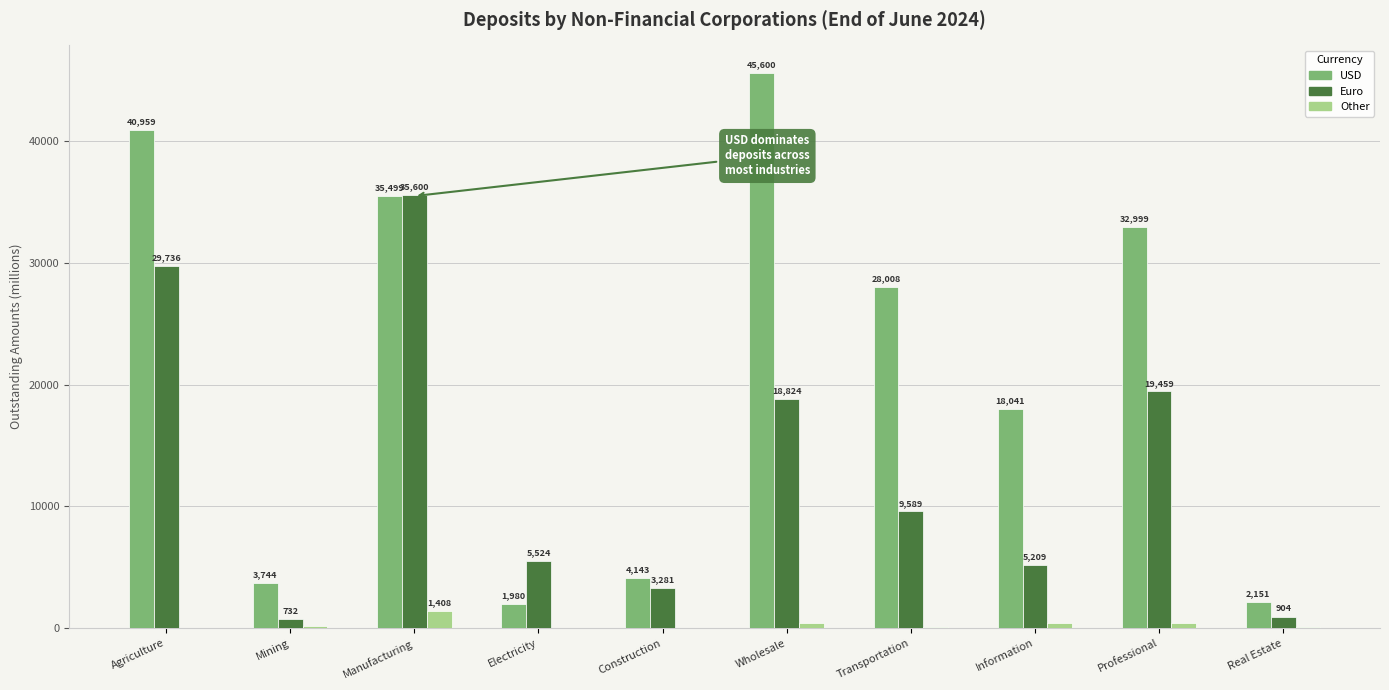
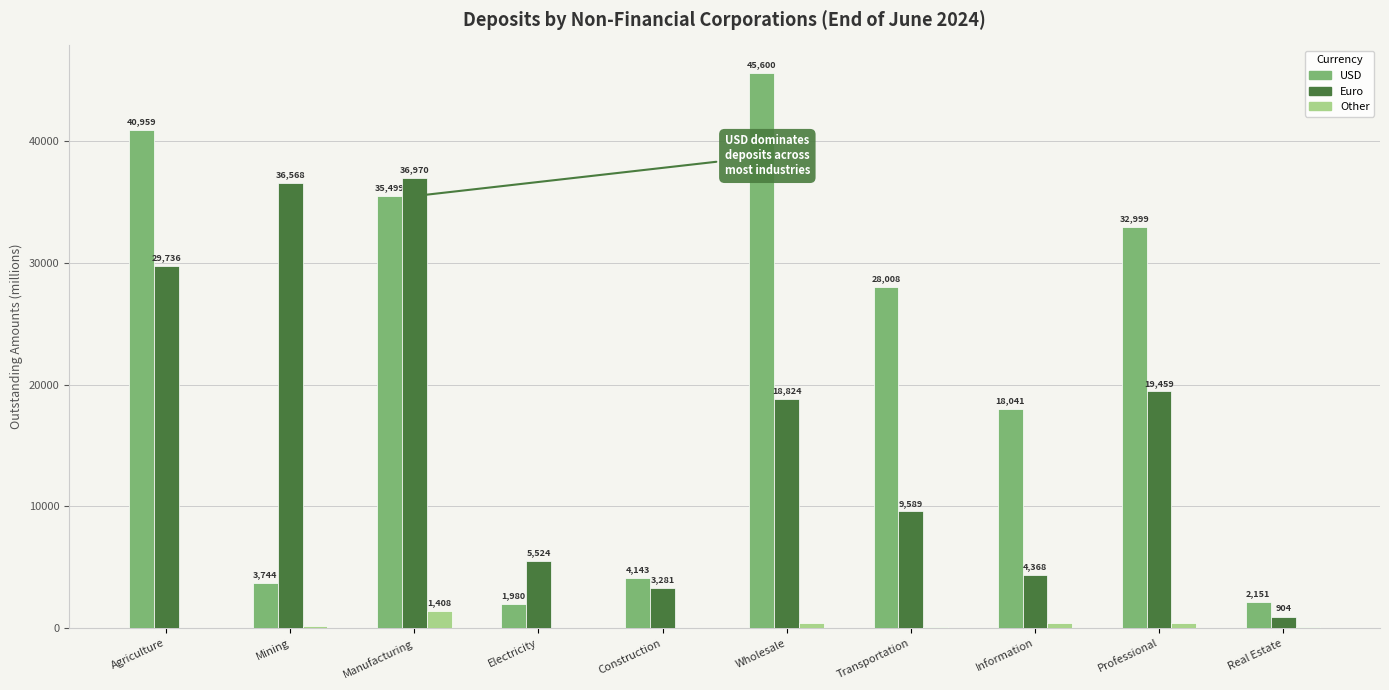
  {
    "Euro": {
      "Agriculture": "29,736",
-     "Mining": "732",
-     "Manufacturing": "35,600",
+     "Mining": "36,568",
+     "Manufacturing": "36,970",
      "Electricity": "5,524",
      "Construction": "3,281",
      "Wholesale": "18,824",
      "Transportation": "9,589",
-     "Information": "5,209",
+     "Information": "4,368",
      "Professional": "19,459",
      "Real Estate": "904"
    }
  }
